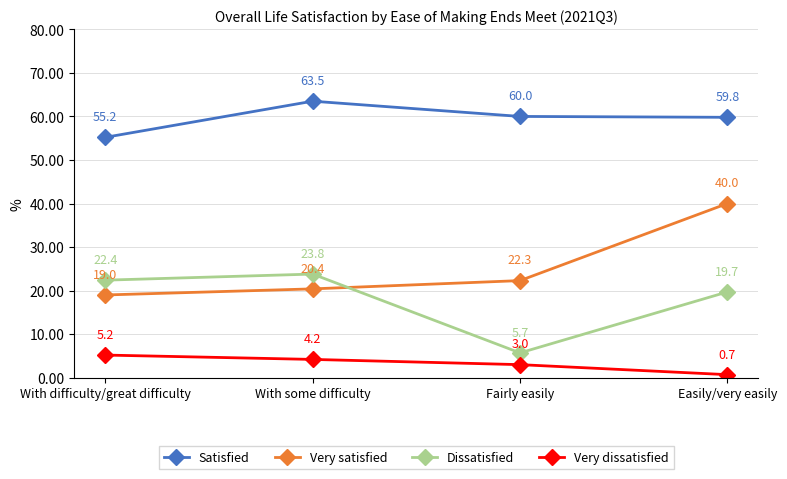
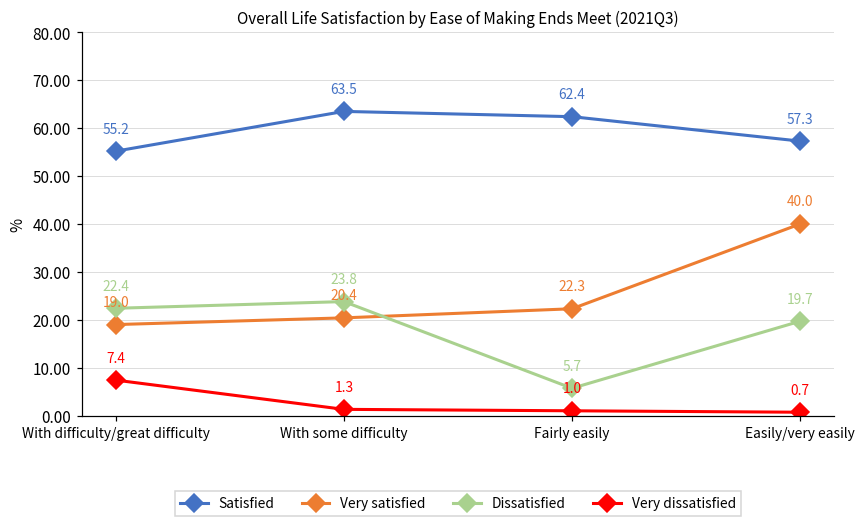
  {
    "Satisfied": {
      "With difficulty/great difficulty": 55.2,
      "With some difficulty": 63.5,
-     "Fairly easily": 60.0,
-     "Easily/very easily": 59.8
+     "Fairly easily": 62.4,
+     "Easily/very easily": 57.3
    },
    "Very satisfied": {
      "Fairly easily": 22.3,
      "Easily/very easily": 40.0
    },
    "Dissatisfied": {
      "With difficulty/great difficulty": 22.4,
      "With some difficulty": 23.8,
      "Fairly easily": 5.7,
      "Easily/very easily": 19.7
    },
    "Very dissatisfied": {
-     "With difficulty/great difficulty": 5.2,
-     "With some difficulty": 4.2,
-     "Fairly easily": 3.0,
+     "With difficulty/great difficulty": 7.4,
+     "With some difficulty": 1.3,
+     "Fairly easily": 1.0,
      "Easily/very easily": 0.7
    }
  }
